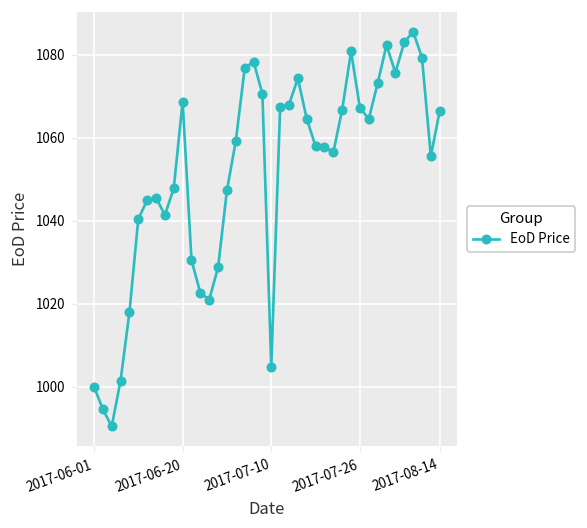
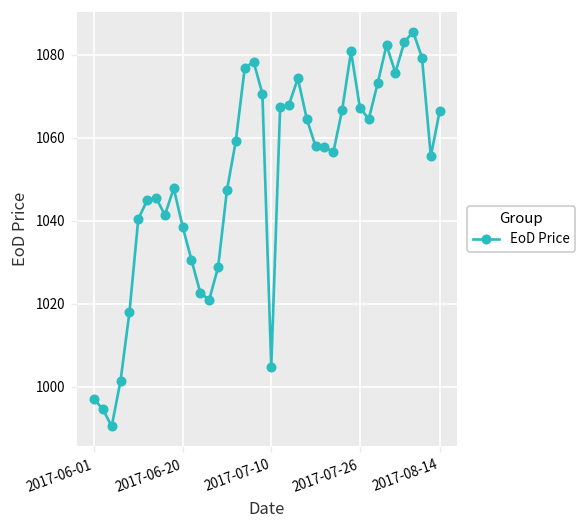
  {
-   "2017-06-01": 1000,
-   "2017-06-20": 1069,
+   "2017-06-01": 997,
+   "2017-06-20": 1039,
    "2017-07-10": 1005,
    "2017-07-26": 1067,
    "2017-08-14": 1066
  }
